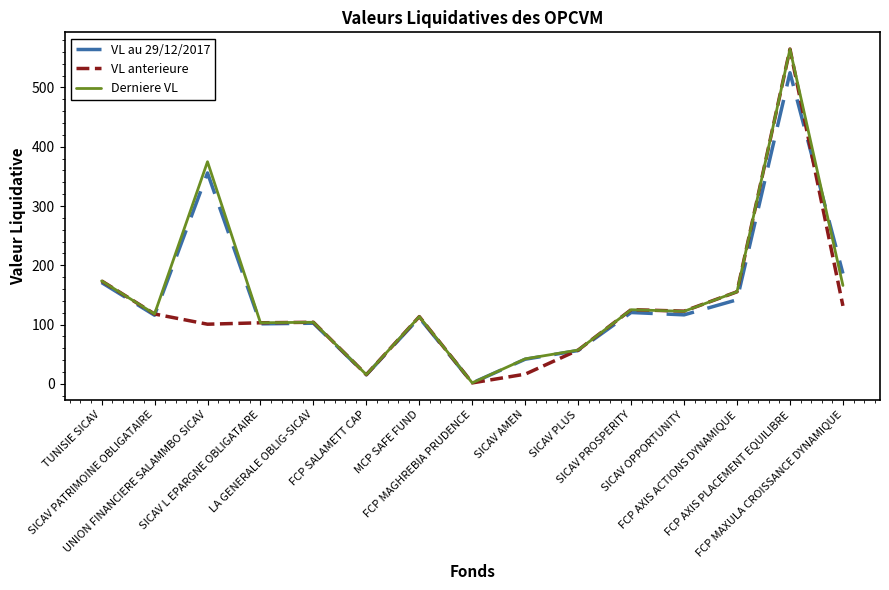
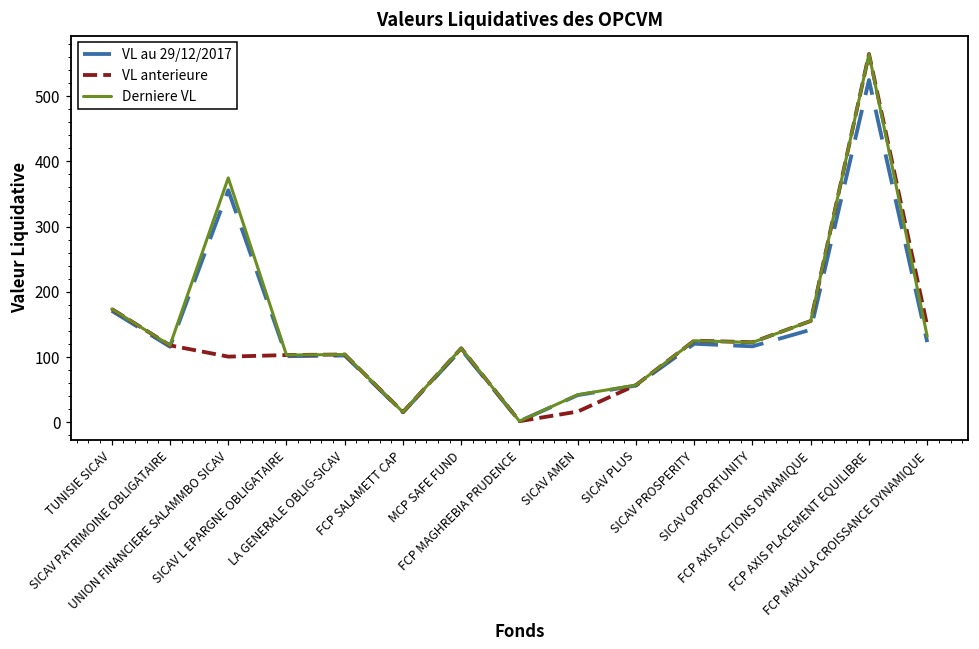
  {
    "VL au 29/12/2017": {
      "UNION FINANCIERE SALAMMBO SICAV": 360,
      "SICAV PROSPERITY": 120,
      "SICAV OPPORTUNITY": 120,
      "FCP AXIS ACTIONS DYNAMIQUE": 140,
      "FCP AXIS PLACEMENT EQUILIBRE": 520,
-     "FCP MAXULA CROISSANCE DYNAMIQUE": 190
+     "FCP MAXULA CROISSANCE DYNAMIQUE": 120
    },
    "VL anterieure": {
      "UNION FINANCIERE SALAMMBO SICAV": 100,
      "SICAV AMEN": 20,
-     "FCP MAXULA CROISSANCE DYNAMIQUE": 130
+     "FCP MAXULA CROISSANCE DYNAMIQUE": 150
    },
    "Derniere VL": {
      "UNION FINANCIERE SALAMMBO SICAV": 370,
-     "FCP MAXULA CROISSANCE DYNAMIQUE": 170
+     "FCP MAXULA CROISSANCE DYNAMIQUE": 130
    }
  }
